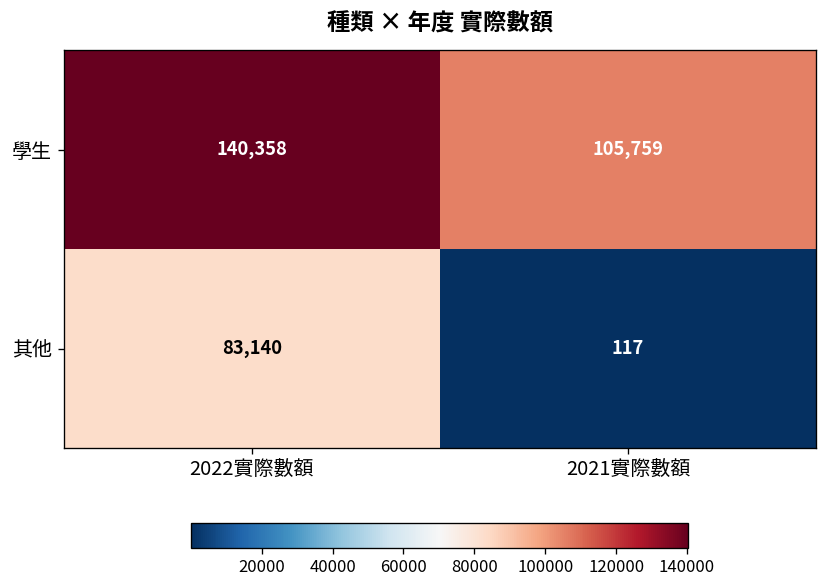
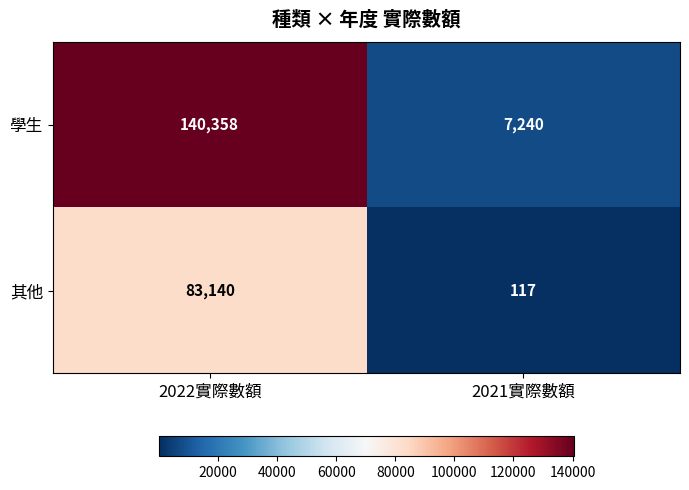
  {
    "學生": {
      "2022實際數額": "140,358",
-     "2021實際數額": "105,759"
+     "2021實際數額": "7,240"
    },
    "其他": {
      "2022實際數額": "83,140",
      "2021實際數額": "117"
    }
  }
